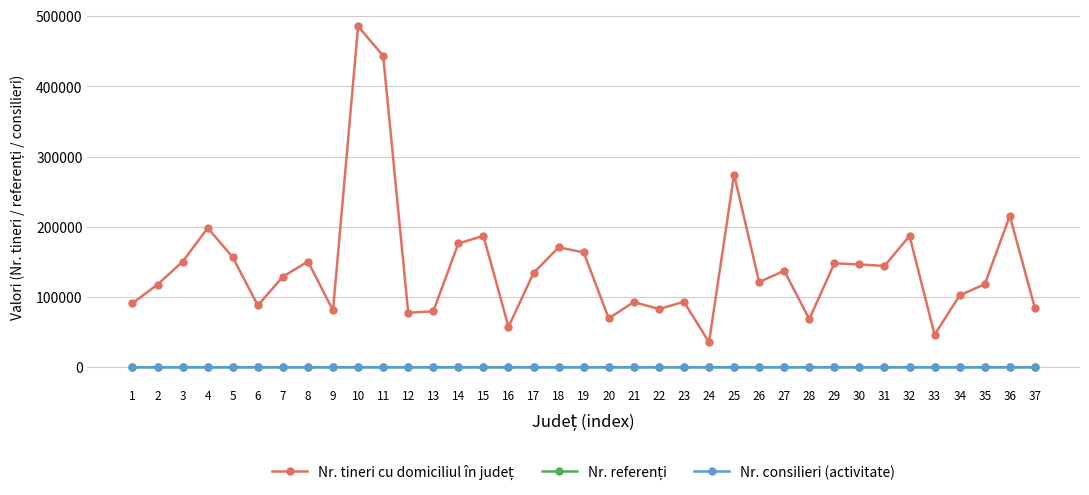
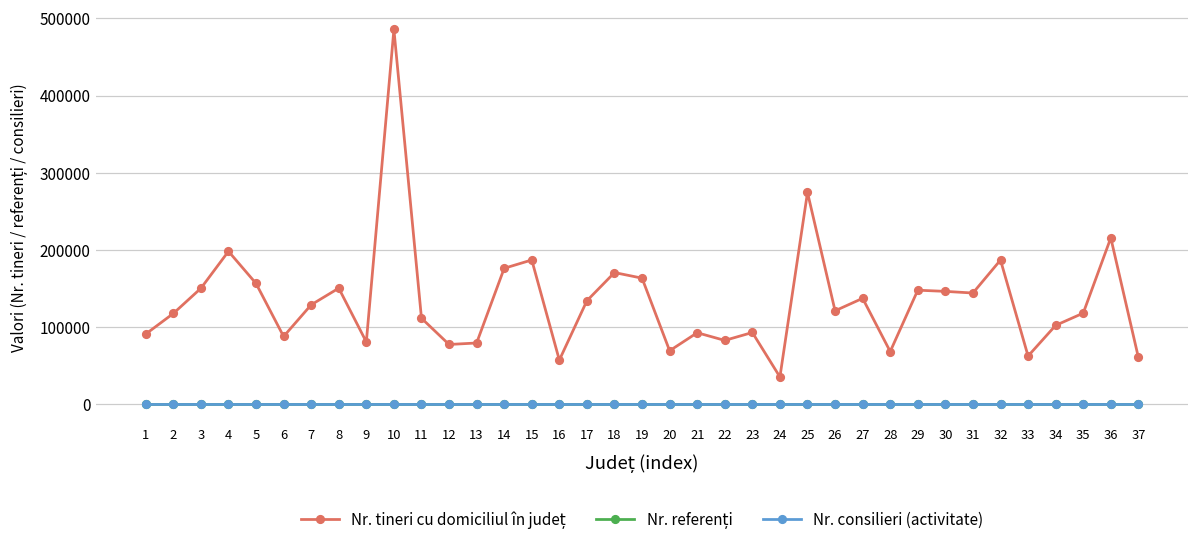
  {
    "Nr. tineri cu domiciliul în județ": {
      "1": 90000,
      "2": 120000,
      "3": 150000,
      "4": 200000,
      "5": 160000,
      "6": 90000,
      "7": 130000,
      "8": 150000,
      "9": 80000,
      "10": 490000,
-     "11": 440000,
+     "11": 110000,
      "12": 80000,
      "13": 80000,
      "14": 180000,
      "15": 190000,
      "16": 60000,
      "17": 130000,
      "18": 170000,
      "19": 160000,
      "20": 70000,
      "21": 90000,
      "22": 80000,
      "23": 90000,
      "24": 40000,
      "25": 270000,
      "26": 120000,
      "27": 140000,
      "28": 70000,
      "29": 150000,
      "30": 150000,
      "31": 140000,
      "32": 190000,
-     "33": 50000,
+     "33": 60000,
      "34": 100000,
      "35": 120000,
      "36": 220000,
-     "37": 80000
+     "37": 60000
    },
    "Nr. consilieri (activitate)": {
      "1": 0,
      "2": 0,
      "3": 0,
      "4": 0,
      "5": 0,
      "6": 0,
      "7": 0,
      "8": 0,
      "9": 0,
      "10": 0,
      "11": 0,
      "12": 0,
      "13": 0,
      "14": 0,
      "15": 0,
      "16": 0,
      "17": 0,
      "18": 0,
      "19": 0,
      "20": 0,
      "21": 0,
      "22": 0,
      "23": 0,
      "24": 0,
      "25": 0,
      "26": 0,
      "27": 0,
      "28": 0,
      "29": 0,
      "30": 0,
      "31": 0,
      "32": 0,
      "33": 0,
      "34": 0,
      "35": 0,
      "36": 0,
      "37": 0
    }
  }
